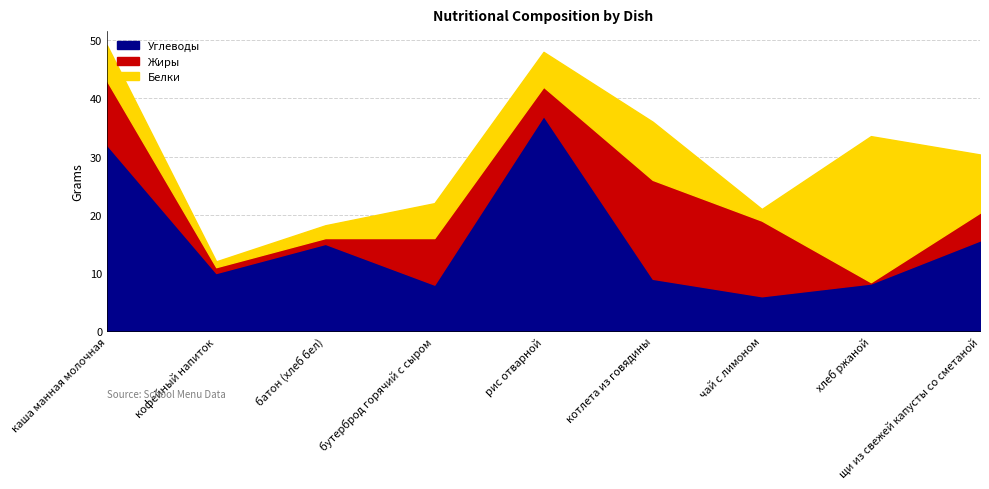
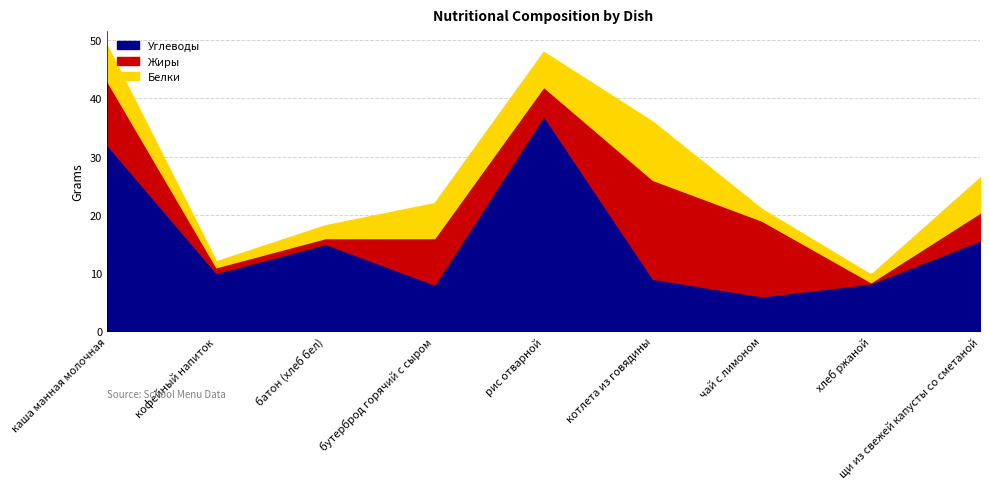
  {
    "Белки": {
      "каша манная молочная": 6,
      "кофейный напиток": 1,
      "батон (хлеб бел)": 2,
      "бутерброд горячий с сыром": 6,
      "рис отварной": 6,
      "котлета из говядины": 10,
      "чай с лимоном": 2,
-     "хлеб ржаной": 25,
-     "щи из свежей капусты со сметаной": 10
+     "хлеб ржаной": 1,
+     "щи из свежей капусты со сметаной": 6
    }
  }
